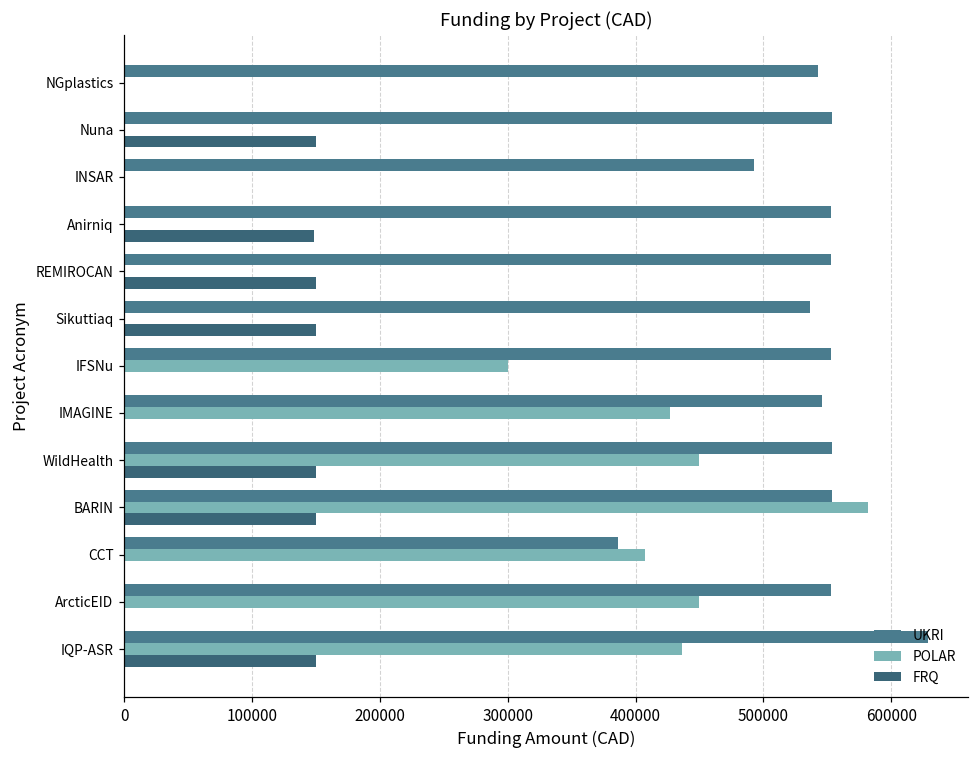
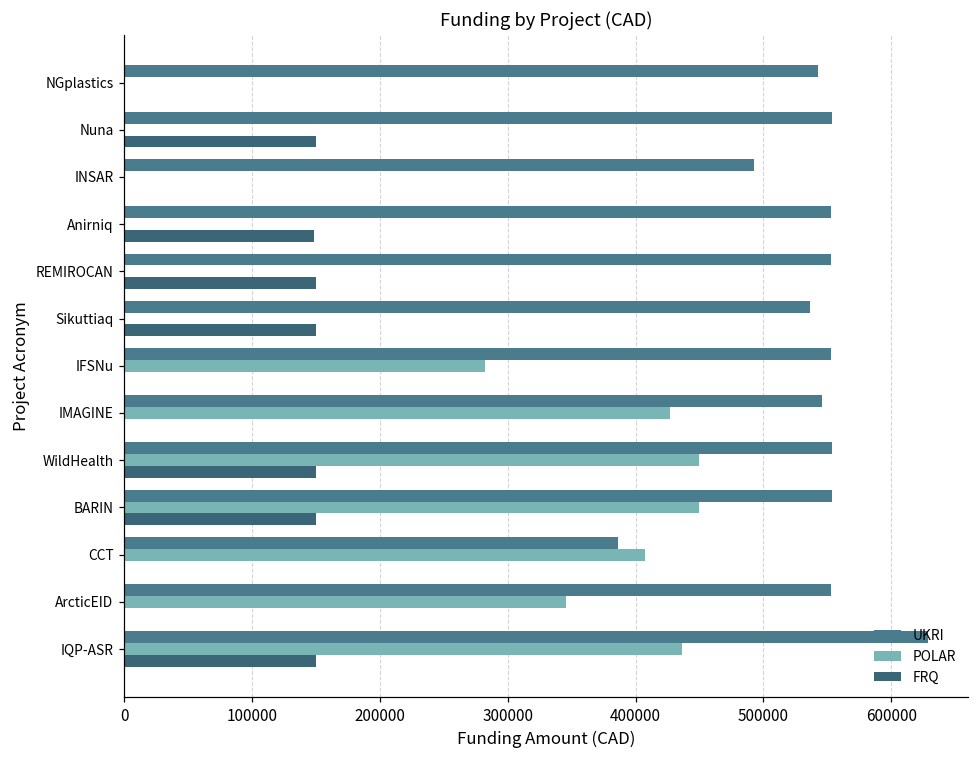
  {
    "POLAR": {
      "NGplastics": 0,
      "Nuna": 0,
      "INSAR": 0,
      "Anirniq": 0,
      "REMIROCAN": 0,
      "Sikuttiaq": 0,
-     "IFSNu": 300000,
+     "IFSNu": 282000,
      "IMAGINE": 427000,
      "WildHealth": 450000,
-     "BARIN": 582000,
+     "BARIN": 450000,
      "CCT": 408000,
-     "ArcticEID": 450000,
+     "ArcticEID": 346000,
      "IQP-ASR": 437000
    }
  }
